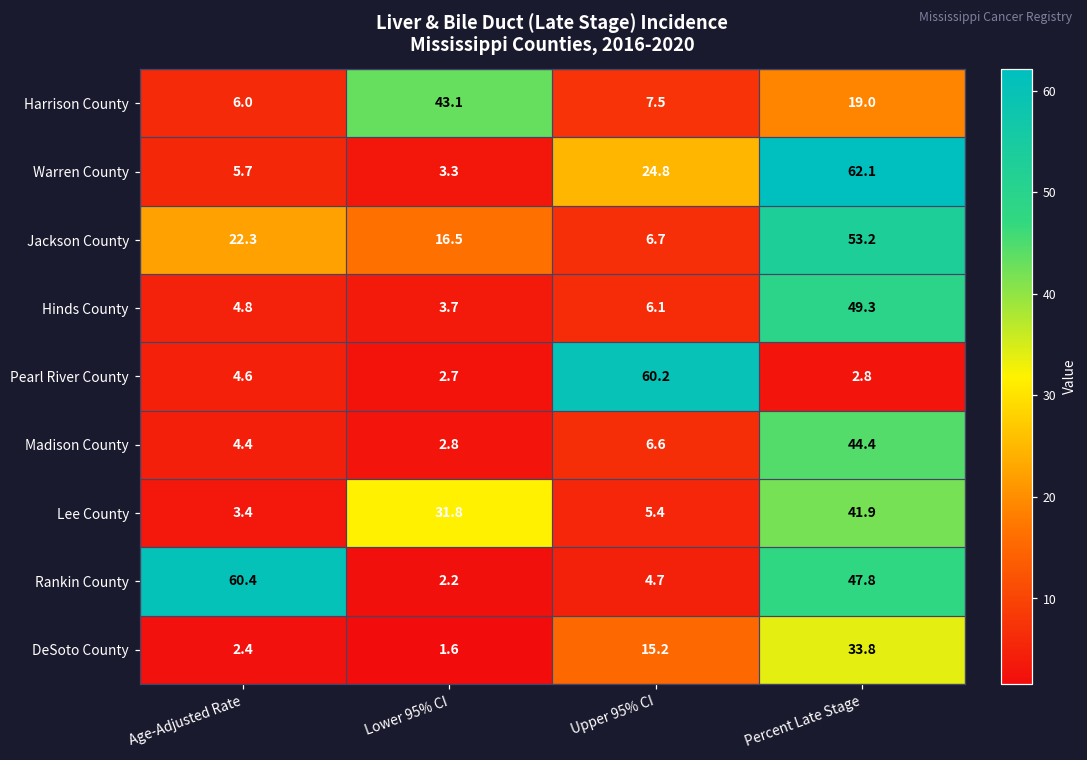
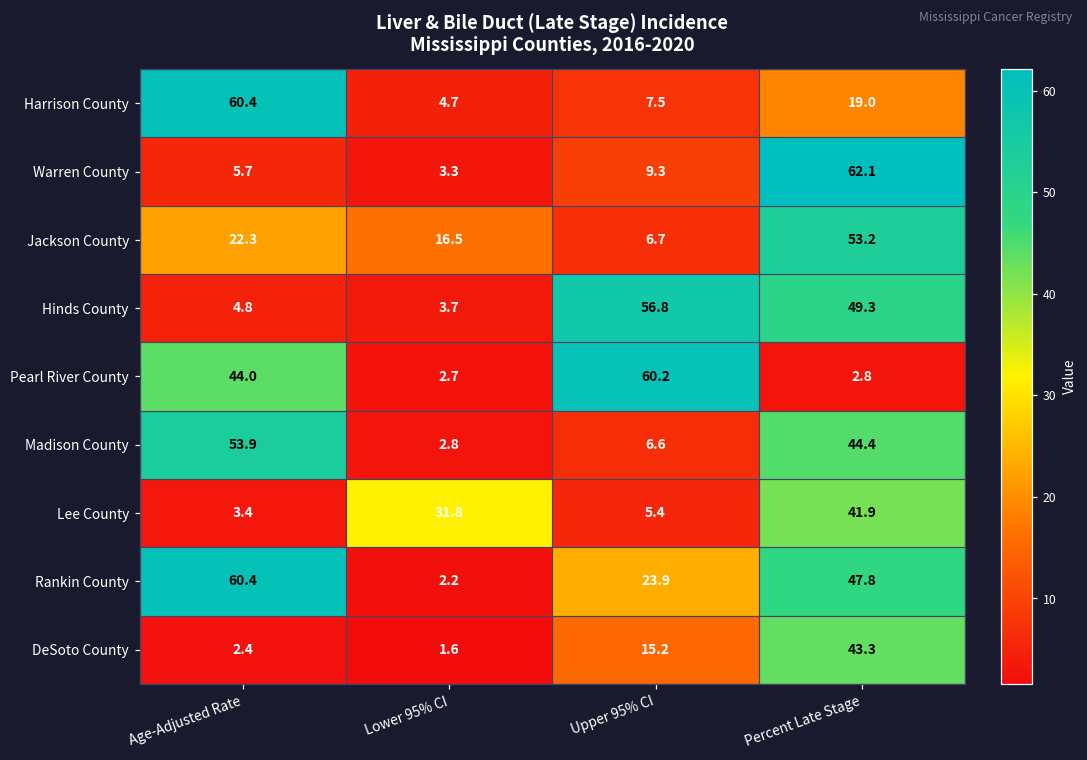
  {
    "Harrison County": {
-     "Age-Adjusted Rate": 6.0,
-     "Lower 95% CI": 43.1,
+     "Age-Adjusted Rate": 60.4,
+     "Lower 95% CI": 4.7,
      "Upper 95% CI": 7.5,
      "Percent Late Stage": 19.0
    },
    "Warren County": {
      "Age-Adjusted Rate": 5.7,
      "Lower 95% CI": 3.3,
-     "Upper 95% CI": 24.8,
+     "Upper 95% CI": 9.3,
      "Percent Late Stage": 62.1
    },
    "Jackson County": {
      "Age-Adjusted Rate": 22.3,
      "Lower 95% CI": 16.5,
      "Upper 95% CI": 6.7,
      "Percent Late Stage": 53.2
    },
    "Hinds County": {
      "Age-Adjusted Rate": 4.8,
      "Lower 95% CI": 3.7,
-     "Upper 95% CI": 6.1,
+     "Upper 95% CI": 56.8,
      "Percent Late Stage": 49.3
    },
    "Pearl River County": {
-     "Age-Adjusted Rate": 4.6,
+     "Age-Adjusted Rate": 44.0,
      "Lower 95% CI": 2.7,
      "Upper 95% CI": 60.2,
      "Percent Late Stage": 2.8
    },
    "Madison County": {
-     "Age-Adjusted Rate": 4.4,
+     "Age-Adjusted Rate": 53.9,
      "Lower 95% CI": 2.8,
      "Upper 95% CI": 6.6,
      "Percent Late Stage": 44.4
    },
    "Lee County": {
      "Age-Adjusted Rate": 3.4,
      "Lower 95% CI": 31.8,
      "Upper 95% CI": 5.4,
      "Percent Late Stage": 41.9
    },
    "Rankin County": {
      "Age-Adjusted Rate": 60.4,
      "Lower 95% CI": 2.2,
-     "Upper 95% CI": 4.7,
+     "Upper 95% CI": 23.9,
      "Percent Late Stage": 47.8
    },
    "DeSoto County": {
      "Age-Adjusted Rate": 2.4,
      "Lower 95% CI": 1.6,
      "Upper 95% CI": 15.2,
-     "Percent Late Stage": 33.8
+     "Percent Late Stage": 43.3
    }
  }
